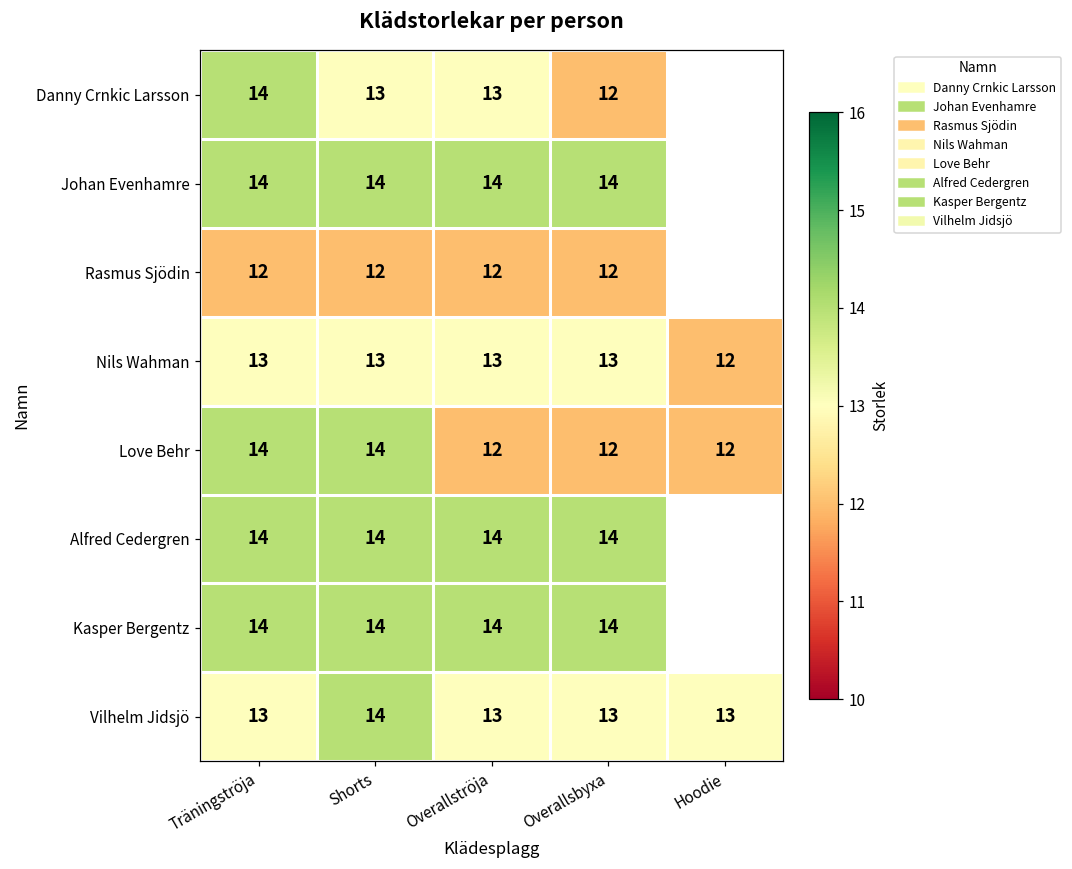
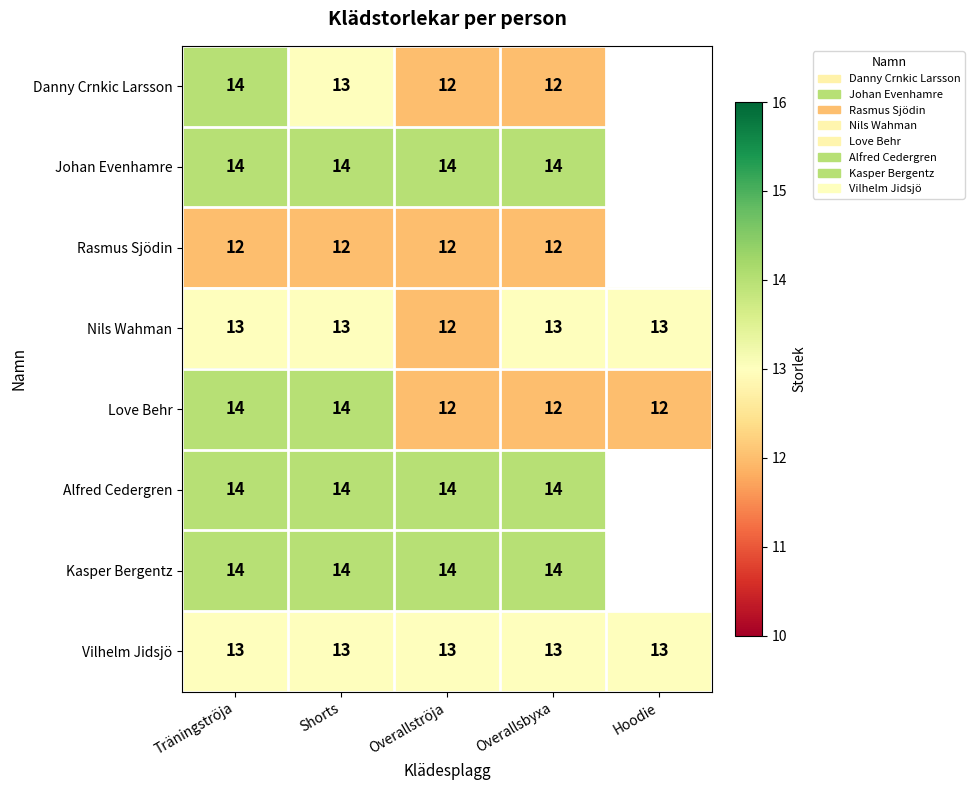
  {
    "Danny Crnkic Larsson": {
      "Träningströja": 14,
      "Shorts": 13,
-     "Overallströja": 13,
+     "Overallströja": 12,
      "Overallsbyxa": 12
    },
    "Johan Evenhamre": {
      "Träningströja": 14,
      "Shorts": 14,
      "Overallströja": 14,
      "Overallsbyxa": 14
    },
    "Rasmus Sjödin": {
      "Träningströja": 12,
      "Shorts": 12,
      "Overallströja": 12,
      "Overallsbyxa": 12
    },
    "Nils Wahman": {
      "Träningströja": 13,
      "Shorts": 13,
-     "Overallströja": 13,
+     "Overallströja": 12,
      "Overallsbyxa": 13,
-     "Hoodie": 12
+     "Hoodie": 13
    },
    "Love Behr": {
      "Träningströja": 14,
      "Shorts": 14,
      "Overallströja": 12,
      "Overallsbyxa": 12,
      "Hoodie": 12
    },
    "Alfred Cedergren": {
      "Träningströja": 14,
      "Shorts": 14,
      "Overallströja": 14,
      "Overallsbyxa": 14
    },
    "Kasper Bergentz": {
      "Träningströja": 14,
      "Shorts": 14,
      "Overallströja": 14,
      "Overallsbyxa": 14
    },
    "Vilhelm Jidsjö": {
      "Träningströja": 13,
-     "Shorts": 14,
+     "Shorts": 13,
      "Overallströja": 13,
      "Overallsbyxa": 13,
      "Hoodie": 13
    }
  }
